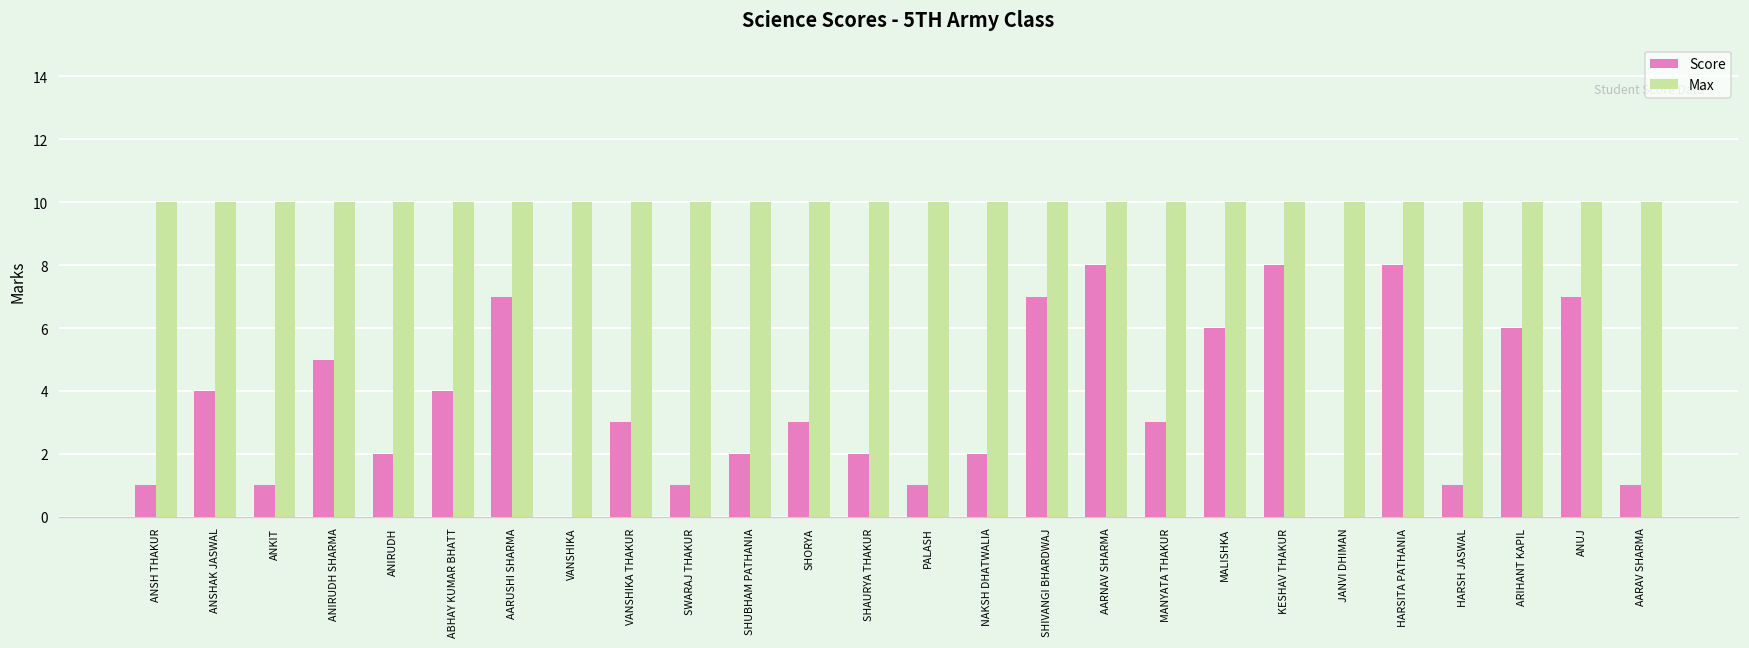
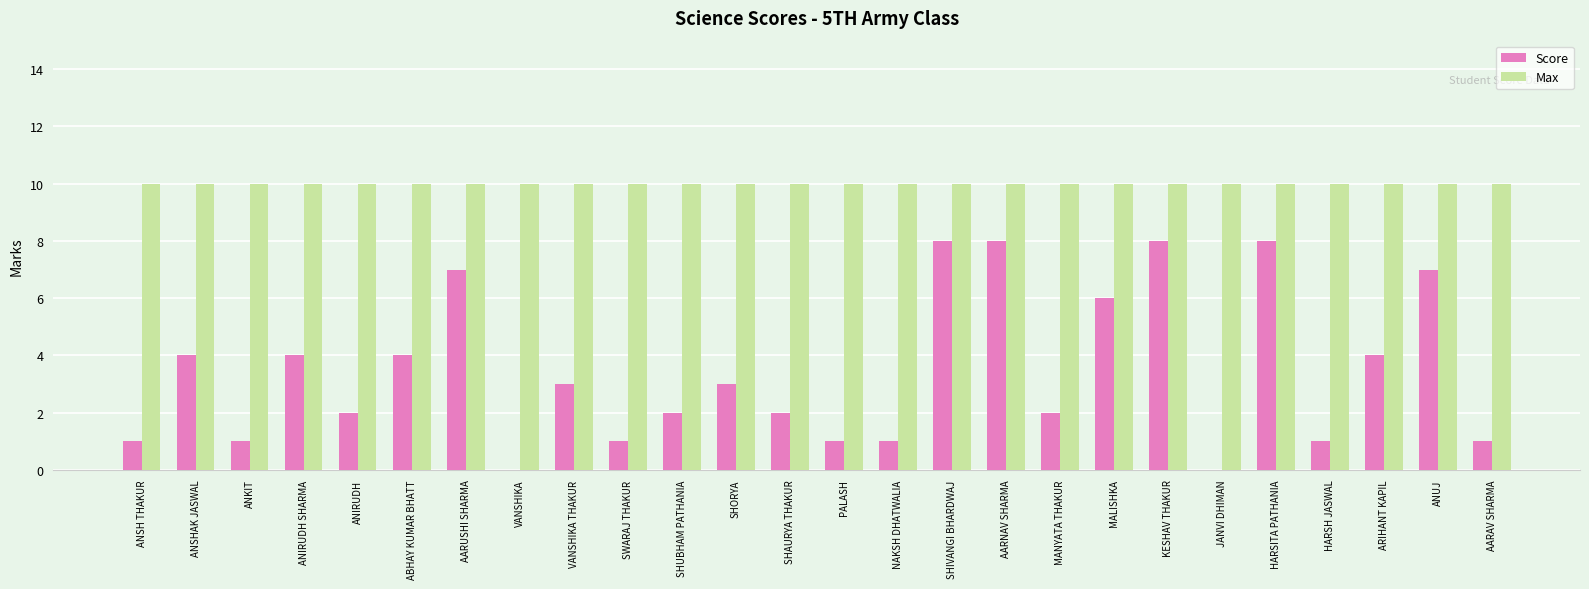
  {
    "Score": {
      "ANSH THAKUR": 1,
      "ANSHAK JASWAL": 4,
      "ANKIT": 1,
-     "ANIRUDH SHARMA": 5,
+     "ANIRUDH SHARMA": 4,
      "ANIRUDH": 2,
      "ABHAY KUMAR BHATT": 4,
      "AARUSHI SHARMA": 7,
      "VANSHIKA": 0,
      "VANSHIKA THAKUR": 3,
      "SWARAJ THAKUR": 1,
      "SHUBHAM PATHANIA": 2,
      "SHORYA": 3,
      "SHAURYA THAKUR": 2,
      "PALASH": 1,
-     "NAKSH DHATWALIA": 2,
-     "SHIVANGI BHARDWAJ": 7,
+     "NAKSH DHATWALIA": 1,
+     "SHIVANGI BHARDWAJ": 8,
      "AARNAV SHARMA": 8,
-     "MANYATA THAKUR": 3,
+     "MANYATA THAKUR": 2,
      "MALISHKA": 6,
      "KESHAV THAKUR": 8,
      "JANVI DHIMAN": 0,
      "HARSITA PATHANIA": 8,
      "HARSH JASWAL": 1,
-     "ARIHANT KAPIL": 6,
+     "ARIHANT KAPIL": 4,
      "ANUJ": 7,
      "AARAV SHARMA": 1
    },
    "Max": {
      "ANSH THAKUR": 10,
      "ANSHAK JASWAL": 10,
      "ANKIT": 10,
      "ANIRUDH SHARMA": 10,
      "ANIRUDH": 10,
      "ABHAY KUMAR BHATT": 10,
      "AARUSHI SHARMA": 10,
      "VANSHIKA": 10,
      "VANSHIKA THAKUR": 10,
      "SWARAJ THAKUR": 10,
      "SHUBHAM PATHANIA": 10,
      "SHORYA": 10,
      "SHAURYA THAKUR": 10,
      "PALASH": 10,
      "NAKSH DHATWALIA": 10,
      "SHIVANGI BHARDWAJ": 10,
      "AARNAV SHARMA": 10,
      "MANYATA THAKUR": 10,
      "MALISHKA": 10,
      "KESHAV THAKUR": 10,
      "JANVI DHIMAN": 10,
      "HARSITA PATHANIA": 10,
      "HARSH JASWAL": 10,
      "ARIHANT KAPIL": 10,
      "ANUJ": 10,
      "AARAV SHARMA": 10
    }
  }
